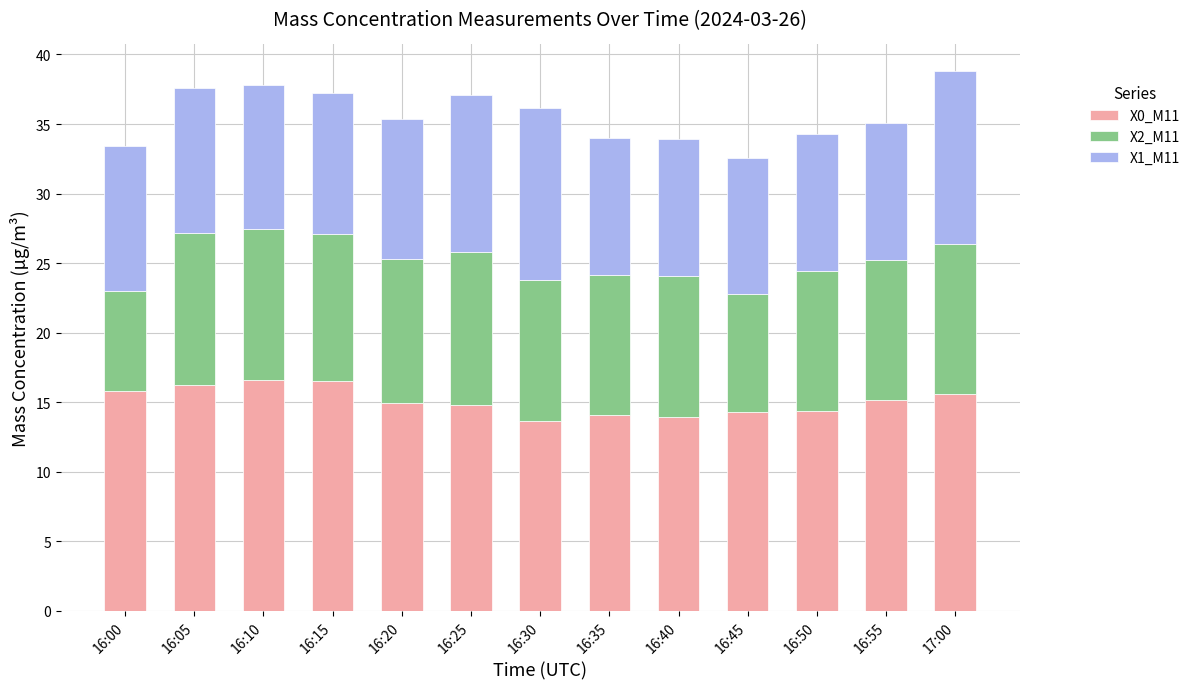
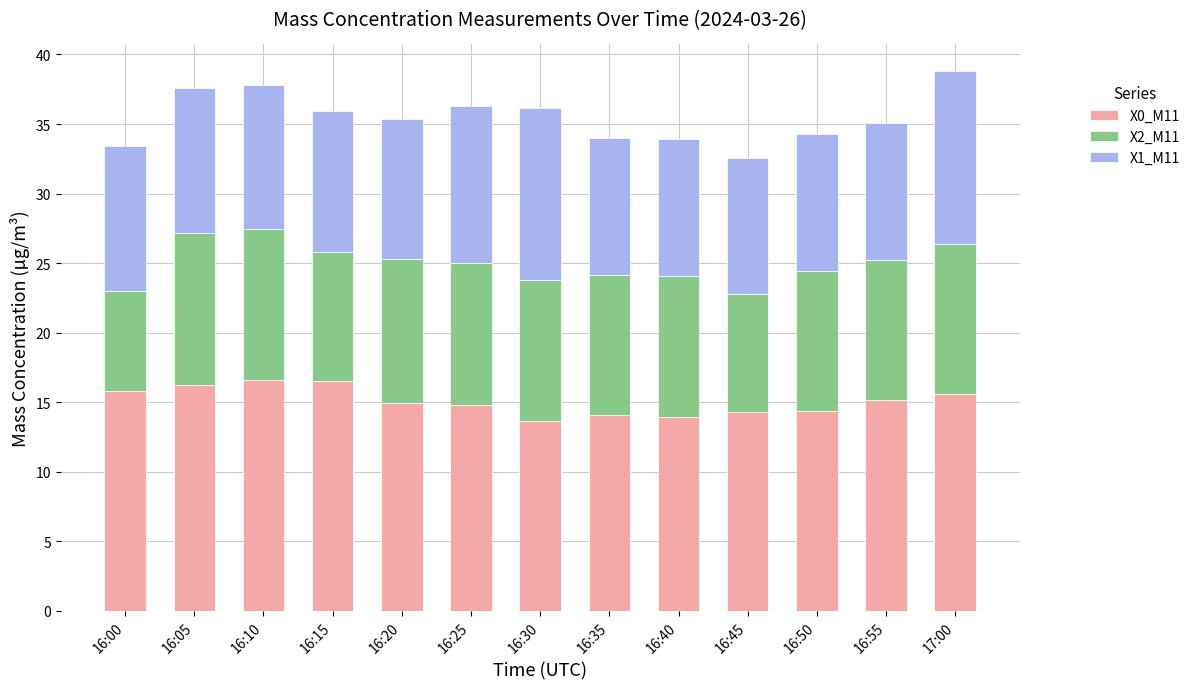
  {
    "X0_M11": {
      "16:00": 15.8,
      "16:05": 16.2,
      "16:10": 16.6,
      "16:15": 16.6,
      "16:20": 15.0,
      "16:25": 14.8,
      "16:30": 13.6,
      "16:35": 14.1,
      "16:40": 14.0,
      "16:45": 14.3,
      "16:50": 14.4,
      "16:55": 15.2,
      "17:00": 15.6
    },
    "X2_M11": {
      "16:00": 7.2,
      "16:05": 10.9,
      "16:10": 10.8,
-     "16:15": 10.5,
+     "16:15": 9.2,
      "16:20": 10.4,
-     "16:25": 11.0,
+     "16:25": 10.2,
      "16:30": 10.1,
      "16:35": 10.1,
      "16:40": 10.1,
      "16:45": 8.4,
      "16:50": 10.1,
      "16:55": 10.1,
      "17:00": 10.8
    },
    "X1_M11": {
      "16:00": 10.5,
      "16:05": 10.4,
      "16:10": 10.3,
      "16:15": 10.1,
      "16:20": 10.0,
      "16:25": 11.3,
      "16:30": 12.4,
      "16:35": 9.8,
      "16:40": 9.8,
      "16:45": 9.8,
      "16:50": 9.8,
      "16:55": 9.8,
      "17:00": 12.4
    }
  }
